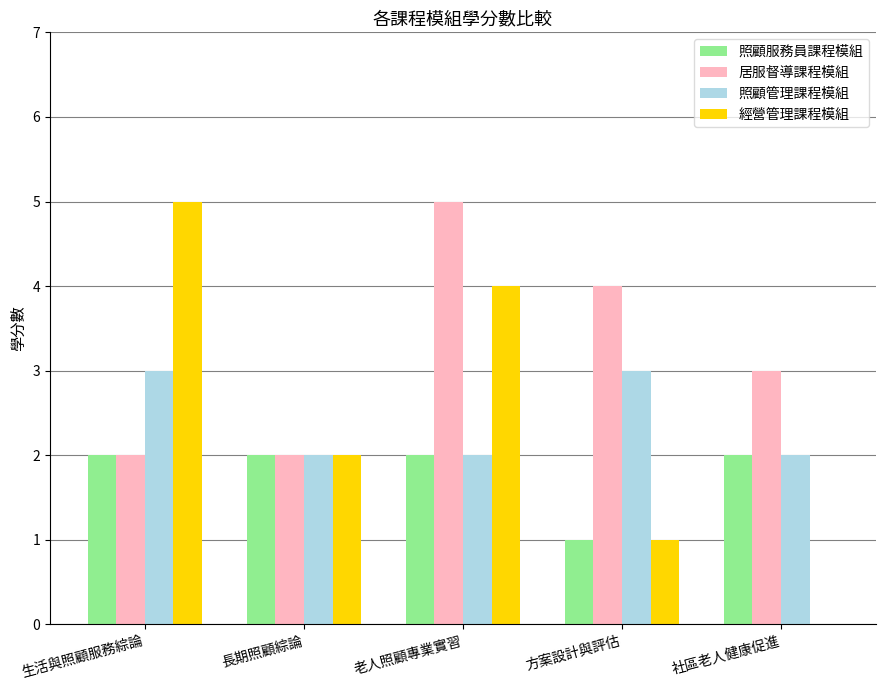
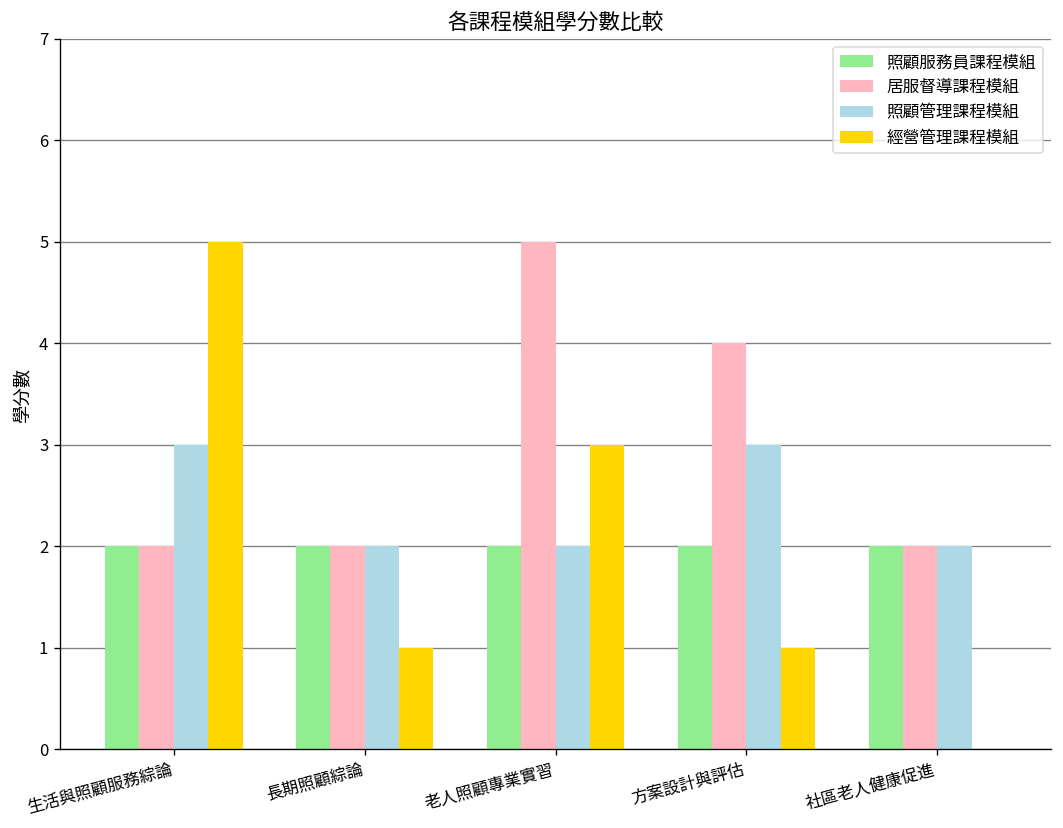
  {
    "照顧服務員課程模組": {
      "生活與照顧服務綜論": 2,
      "長期照顧綜論": 2,
      "老人照顧專業實習": 2,
-     "方案設計與評估": 1,
+     "方案設計與評估": 2,
      "社區老人健康促進": 2
    },
    "居服督導課程模組": {
      "生活與照顧服務綜論": 2,
      "長期照顧綜論": 2,
      "老人照顧專業實習": 5,
      "方案設計與評估": 4,
-     "社區老人健康促進": 3
+     "社區老人健康促進": 2
    },
    "照顧管理課程模組": {
      "生活與照顧服務綜論": 3,
      "長期照顧綜論": 2,
      "老人照顧專業實習": 2,
      "方案設計與評估": 3,
      "社區老人健康促進": 2
    },
    "經營管理課程模組": {
      "生活與照顧服務綜論": 5,
-     "長期照顧綜論": 2,
-     "老人照顧專業實習": 4,
+     "長期照顧綜論": 1,
+     "老人照顧專業實習": 3,
      "方案設計與評估": 1,
      "社區老人健康促進": 0
    }
  }
